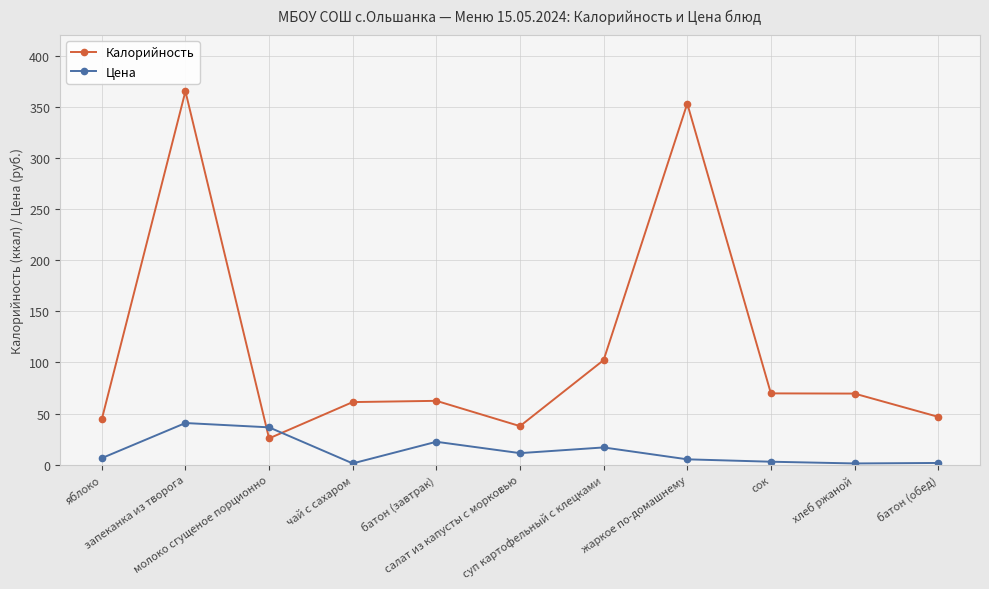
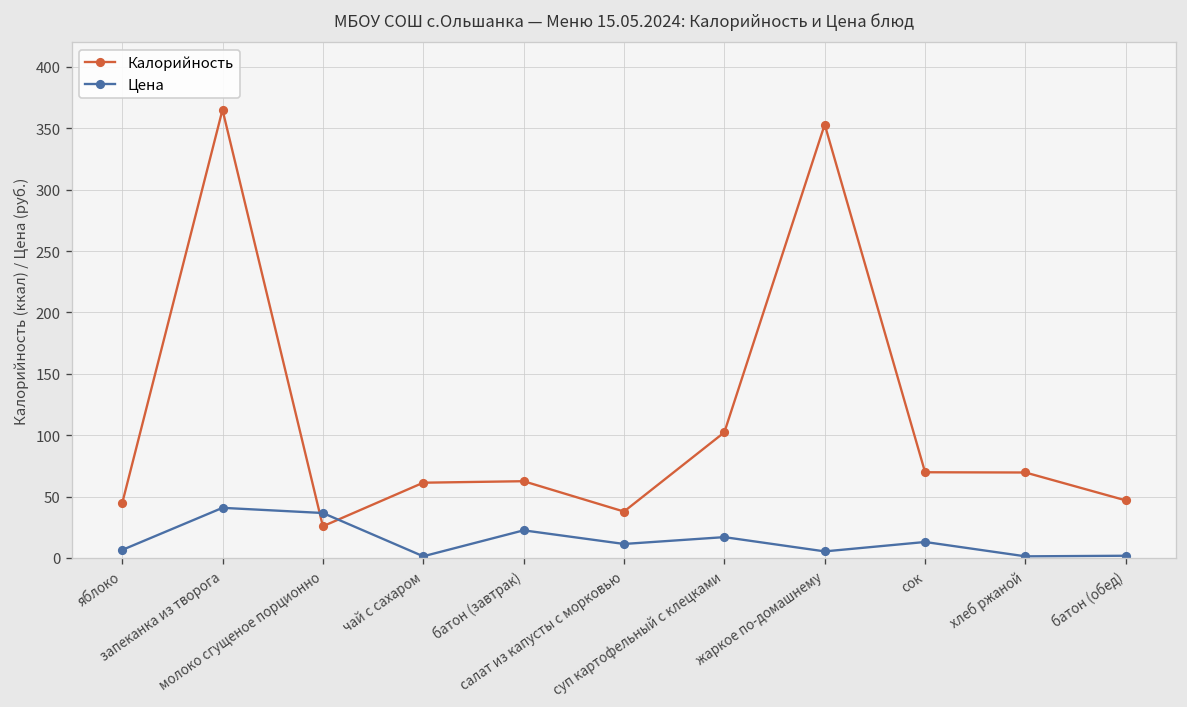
  {
    "Калорийность": {
      "яблоко": 44,
      "запеканка из творога": 365,
      "молоко сгущеное порционно": 26,
      "чай с сахаром": 61,
      "батон (завтрак)": 63,
      "салат из капусты с морковью": 38,
      "суп картофельный с клецками": 102,
      "жаркое по-домашнему": 353,
      "сок": 70,
      "хлеб ржаной": 70,
      "батон (обед)": 47
    },
    "Цена": {
      "яблоко": 7,
      "запеканка из творога": 41,
      "молоко сгущеное порционно": 37,
      "чай с сахаром": 1,
      "батон (завтрак)": 22,
      "салат из капусты с морковью": 11,
      "суп картофельный с клецками": 17,
      "жаркое по-домашнему": 5,
-     "сок": 3,
+     "сок": 13,
      "хлеб ржаной": 1,
      "батон (обед)": 2
    }
  }
